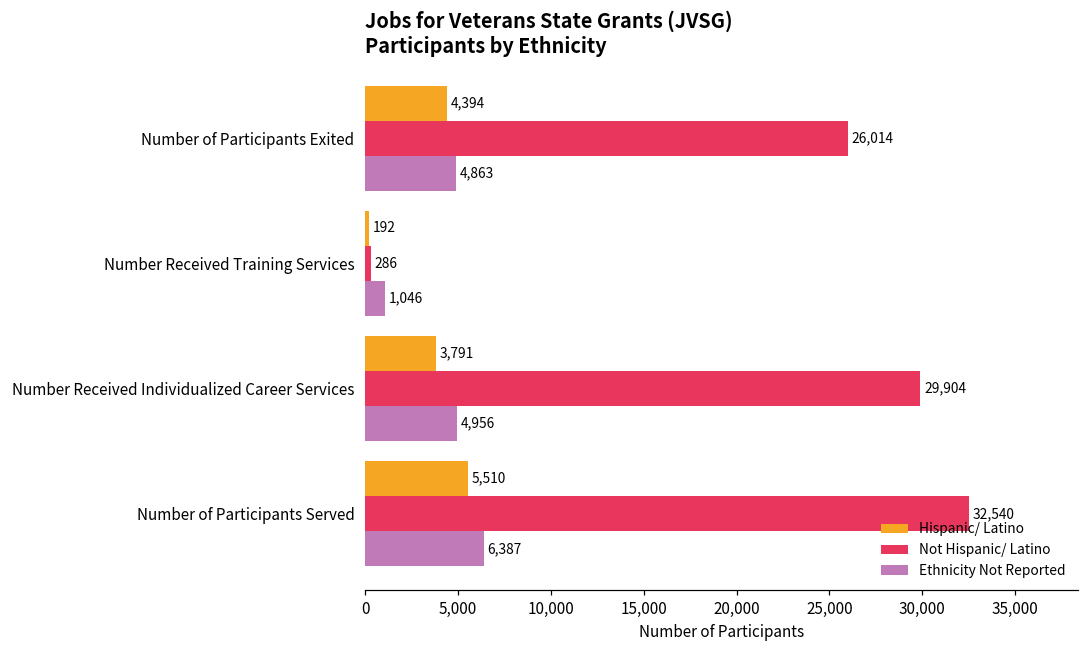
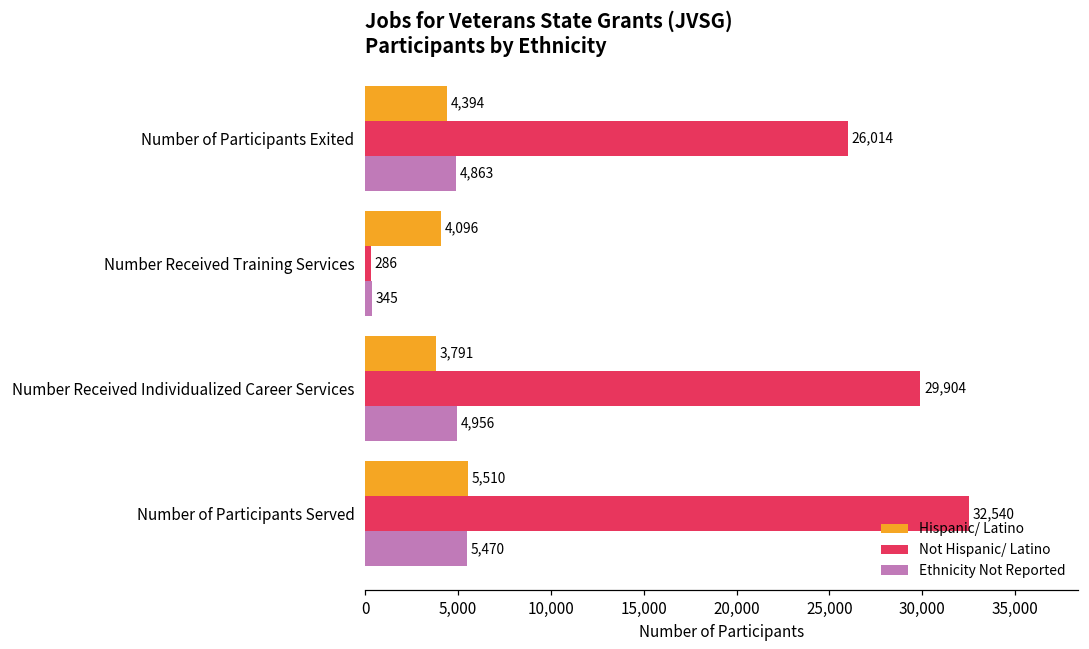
  {
    "Hispanic/ Latino": {
      "Number of Participants Exited": "4,394",
-     "Number Received Training Services": "192",
+     "Number Received Training Services": "4,096",
      "Number Received Individualized Career Services": "3,791",
      "Number of Participants Served": "5,510"
    },
    "Not Hispanic/ Latino": {
      "Number of Participants Exited": "26,014",
      "Number Received Training Services": "286",
      "Number Received Individualized Career Services": "29,904",
      "Number of Participants Served": "32,540"
    },
    "Ethnicity Not Reported": {
      "Number of Participants Exited": "4,863",
-     "Number Received Training Services": "1,046",
+     "Number Received Training Services": "345",
      "Number Received Individualized Career Services": "4,956",
-     "Number of Participants Served": "6,387"
+     "Number of Participants Served": "5,470"
    }
  }
